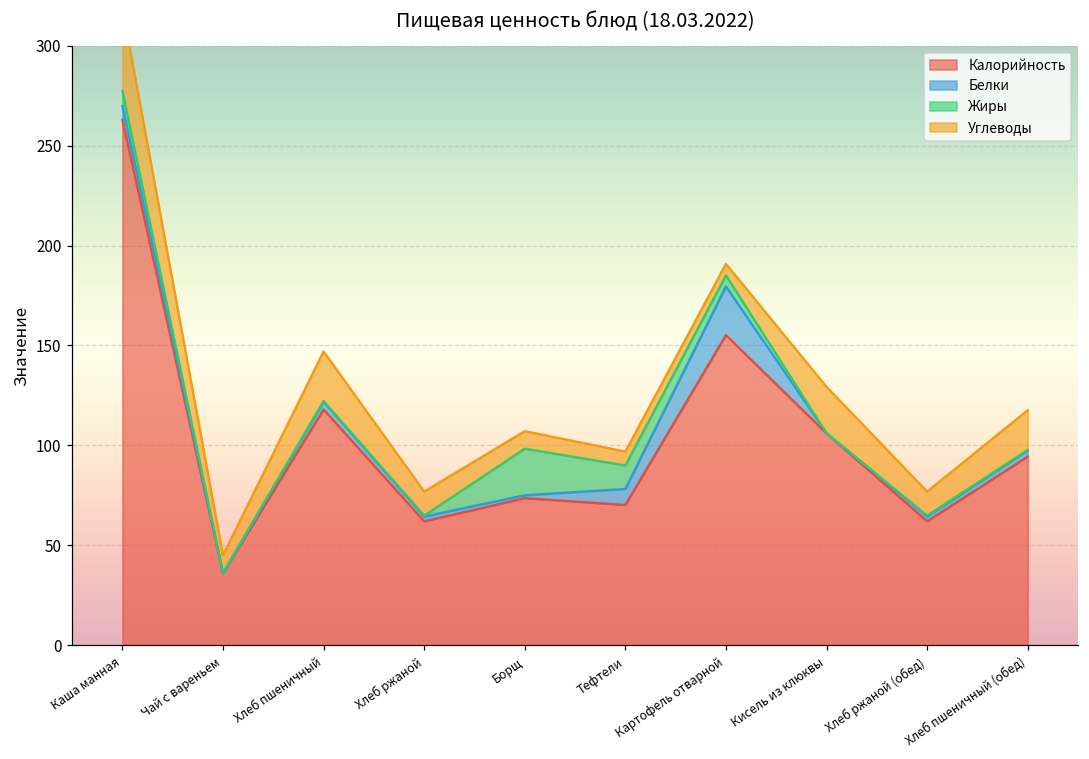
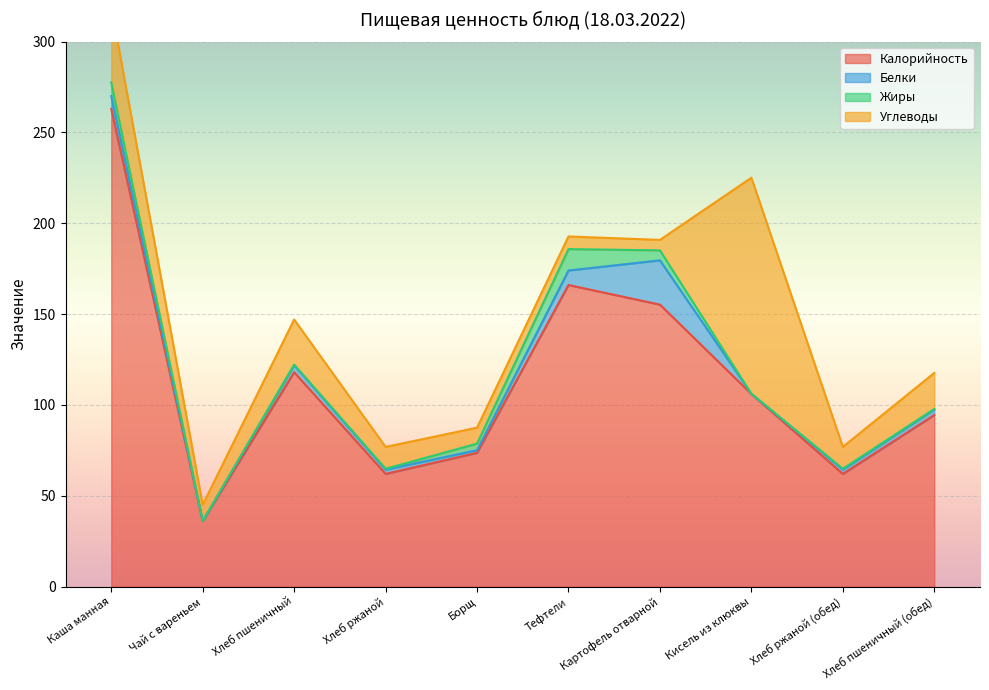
  {
    "Калорийность": {
      "Каша манная": 263,
      "Хлеб пшеничный": 118,
      "Хлеб ржаной": 62,
      "Борщ": 74,
-     "Тефтели": 70,
+     "Тефтели": 166,
      "Картофель отварной": 155,
      "Хлеб ржаной (обед)": 62,
      "Хлеб пшеничный (обед)": 94
    },
    "Белки": {
      "Каша манная": 7,
      "Борщ": 1,
      "Тефтели": 8,
      "Картофель отварной": 24
    },
    "Жиры": {
      "Каша манная": 8,
-     "Борщ": 23,
+     "Борщ": 4,
      "Тефтели": 12,
      "Картофель отварной": 6
    },
    "Углеводы": {
      "Чай с вареньем": 9,
      "Хлеб пшеничный": 25,
      "Хлеб ржаной": 12,
      "Борщ": 9,
      "Тефтели": 7,
      "Картофель отварной": 6,
-     "Кисель из клюквы": 23,
+     "Кисель из клюквы": 119,
      "Хлеб ржаной (обед)": 12,
      "Хлеб пшеничный (обед)": 20
    }
  }
